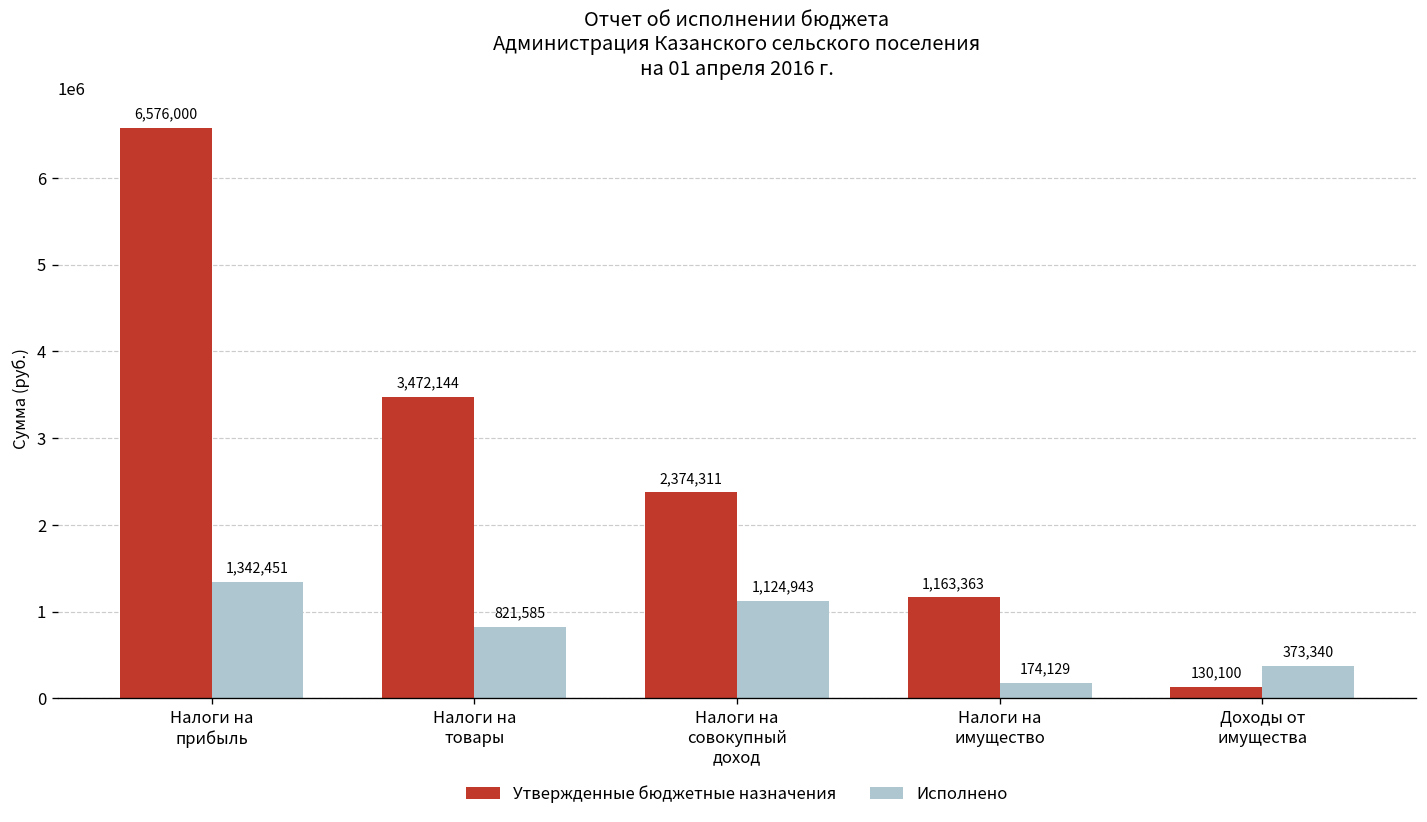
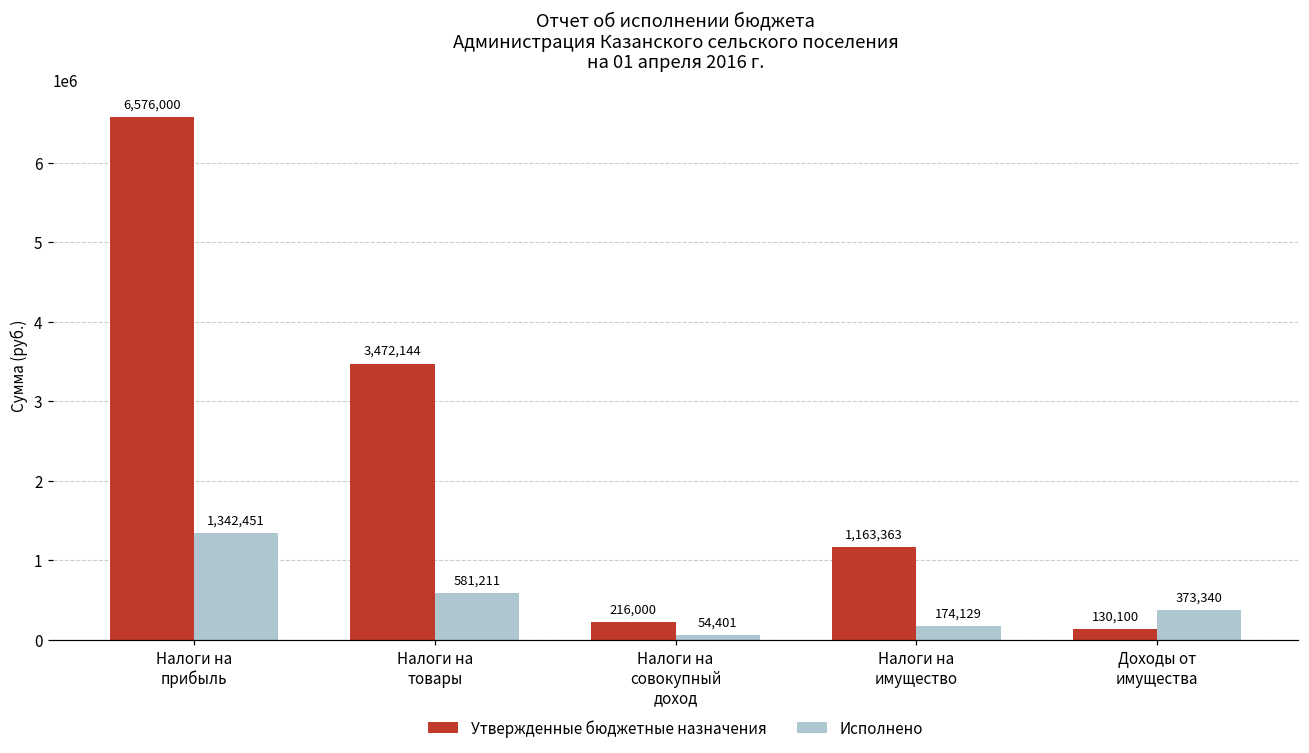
  {
    "Утвержденные бюджетные назначения": {
      "Налоги на прибыль": "6,576,000",
      "Налоги на товары": "3,472,144",
-     "Налоги на совокупный доход": "2,374,311",
+     "Налоги на совокупный доход": "216,000",
      "Налоги на имущество": "1,163,363",
      "Доходы от имущества": "130,100"
    },
    "Исполнено": {
      "Налоги на прибыль": "1,342,451",
-     "Налоги на товары": "821,585",
-     "Налоги на совокупный доход": "1,124,943",
+     "Налоги на товары": "581,211",
+     "Налоги на совокупный доход": "54,401",
      "Налоги на имущество": "174,129",
      "Доходы от имущества": "373,340"
    }
  }
